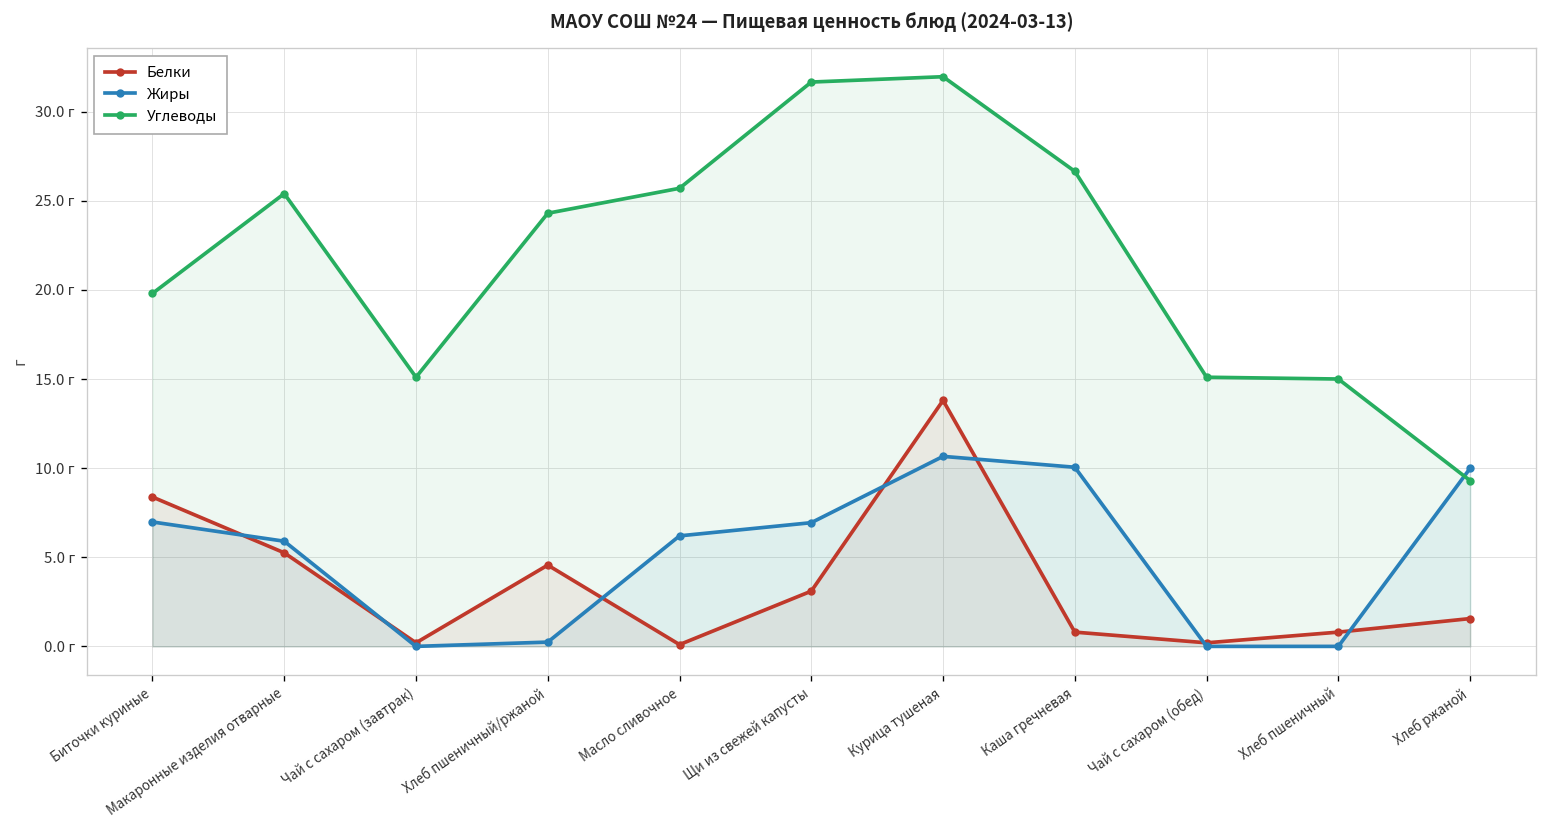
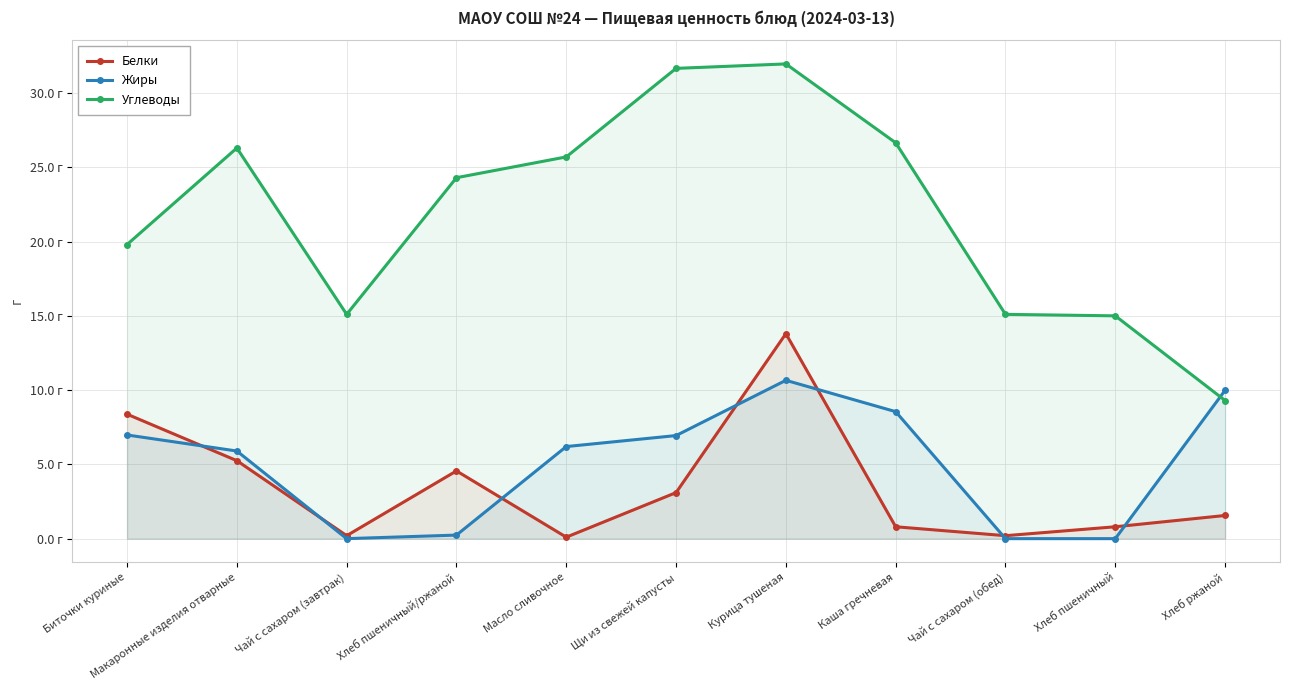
  {
    "Белки": {
      "Биточки куриные": "8.4 г",
      "Макаронные изделия отварные": "5.3 г",
      "Чай с сахаром (завтрак)": "0.2 г",
      "Хлеб пшеничный/ржаной": "4.6 г",
      "Масло сливочное": "0.1 г",
      "Щи из свежей капусты": "3.1 г",
      "Курица тушеная": "13.8 г",
      "Каша гречневая": "0.8 г",
      "Чай с сахаром (обед)": "0.2 г",
      "Хлеб пшеничный": "0.8 г",
      "Хлеб ржаной": "1.6 г"
    },
    "Жиры": {
      "Биточки куриные": "7.0 г",
      "Макаронные изделия отварные": "5.9 г",
      "Чай с сахаром (завтрак)": "0.0 г",
      "Хлеб пшеничный/ржаной": "0.2 г",
      "Масло сливочное": "6.2 г",
      "Щи из свежей капусты": "6.9 г",
      "Курица тушеная": "10.7 г",
-     "Каша гречневая": "10.1 г",
+     "Каша гречневая": "8.6 г",
      "Чай с сахаром (обед)": "0.0 г",
      "Хлеб пшеничный": "0.0 г",
      "Хлеб ржаной": "10.0 г"
    },
    "Углеводы": {
      "Биточки куриные": "19.8 г",
-     "Макаронные изделия отварные": "25.4 г",
+     "Макаронные изделия отварные": "26.3 г",
      "Чай с сахаром (завтрак)": "15.1 г",
      "Хлеб пшеничный/ржаной": "24.3 г",
      "Масло сливочное": "25.7 г",
      "Щи из свежей капусты": "31.7 г",
      "Курица тушеная": "32.0 г",
      "Каша гречневая": "26.7 г",
      "Чай с сахаром (обед)": "15.1 г",
      "Хлеб пшеничный": "15.0 г",
      "Хлеб ржаной": "9.3 г"
    }
  }
